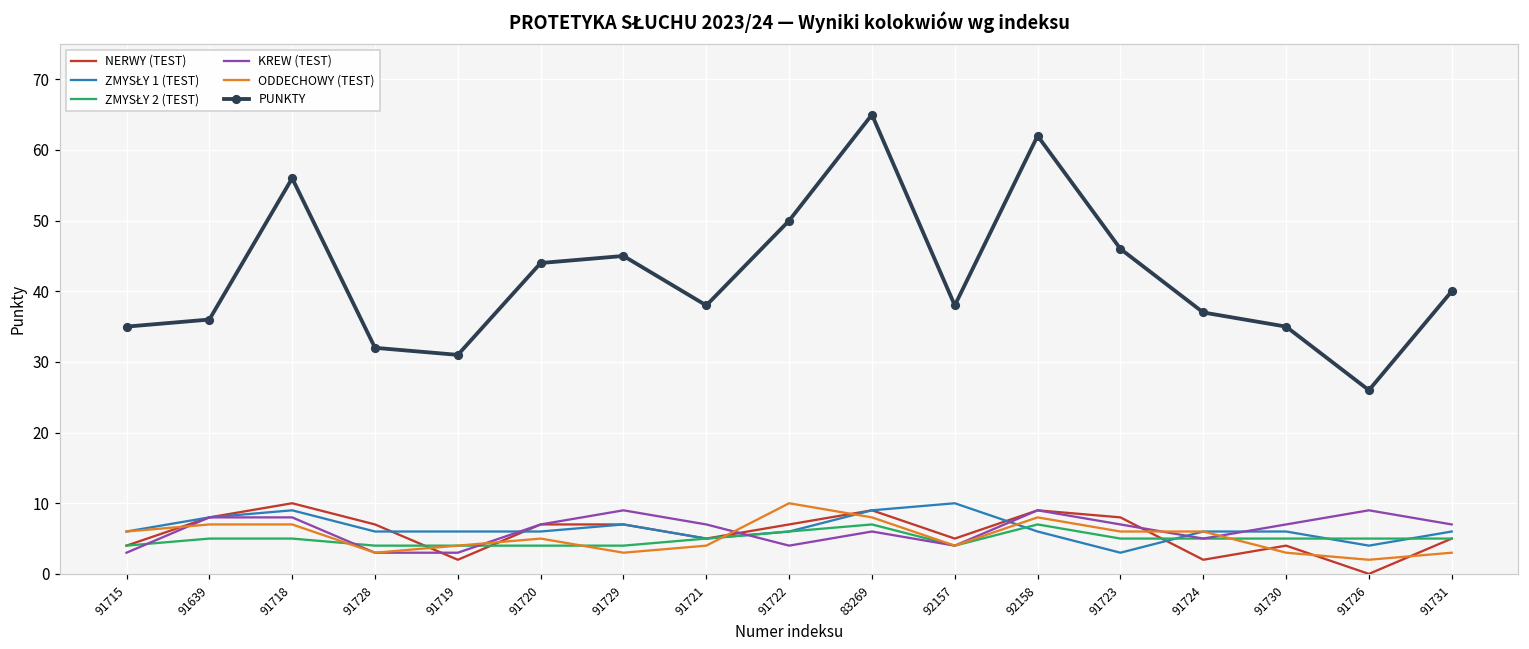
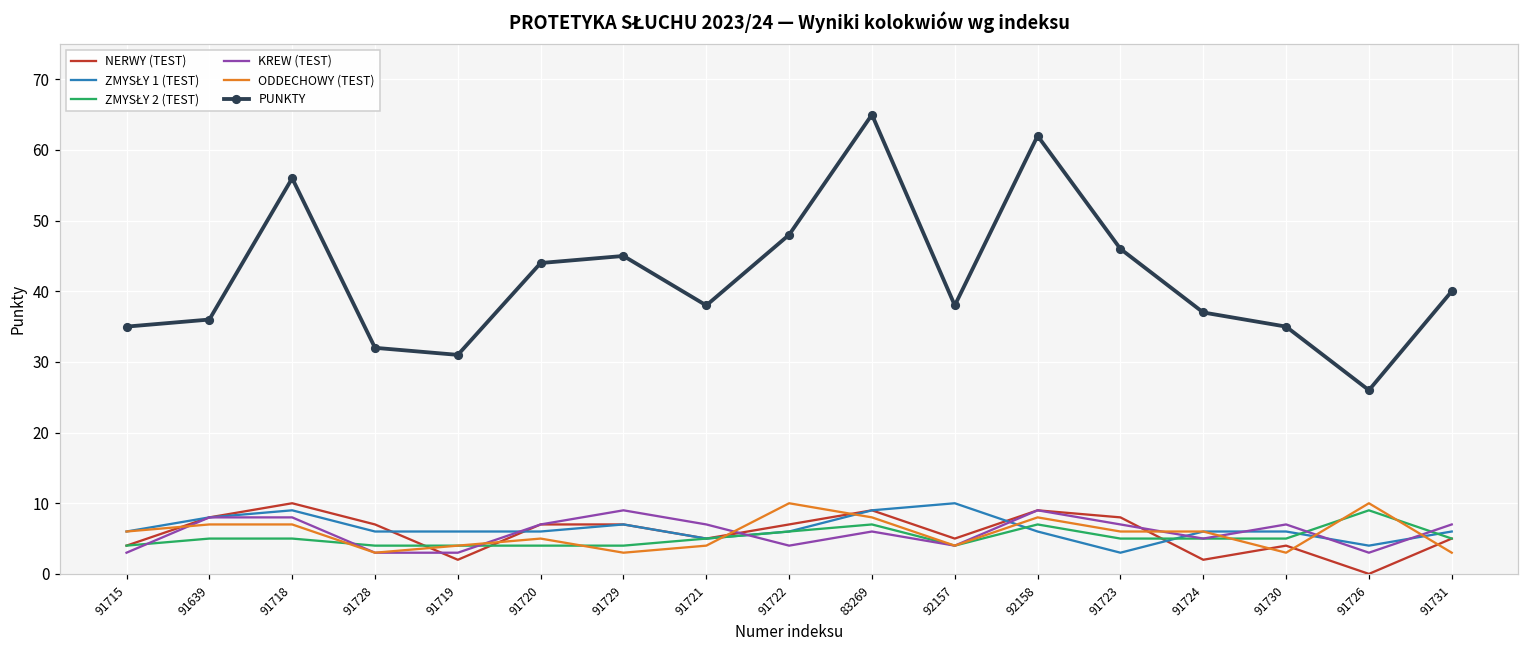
  {
    "NERWY (TEST)": {
      "91718": 10,
      "91728": 7,
      "91719": 2,
      "91722": 7,
      "92157": 5,
      "91723": 8,
      "91724": 2,
      "91730": 4,
      "91726": 0
    },
    "ZMYSŁY 1 (TEST)": {
      "91718": 9,
      "91728": 6,
      "91719": 6,
      "91720": 6,
      "92157": 10,
      "92158": 6,
      "91723": 3,
      "91730": 6,
      "91726": 4,
      "91731": 6
    },
    "ZMYSŁY 2 (TEST)": {
      "91639": 5,
      "91718": 5,
      "91728": 4,
      "91720": 4,
      "91729": 4,
      "83269": 7,
      "92158": 7,
      "91723": 5,
      "91730": 5,
-     "91726": 5
+     "91726": 9
    },
    "KREW (TEST)": {
      "91715": 3,
      "91718": 8,
      "91719": 3,
      "91729": 9,
      "91721": 7,
      "91722": 4,
      "83269": 6,
      "91723": 7,
      "91730": 7,
-     "91726": 9,
+     "91726": 3,
      "91731": 7
    },
    "ODDECHOWY (TEST)": {
      "91639": 7,
      "91718": 7,
      "91720": 5,
      "91729": 3,
      "91721": 4,
      "91722": 10,
      "83269": 8,
      "92158": 8,
      "91723": 6,
      "91730": 3,
-     "91726": 2,
+     "91726": 10,
      "91731": 3
    },
    "PUNKTY": {
      "91715": 35,
      "91639": 36,
      "91718": 56,
      "91728": 32,
      "91719": 31,
      "91720": 44,
      "91729": 45,
      "91721": 38,
-     "91722": 50,
+     "91722": 48,
      "83269": 65,
      "92157": 38,
      "92158": 62,
      "91723": 46,
      "91724": 37,
      "91730": 35,
      "91726": 26,
      "91731": 40
    }
  }
